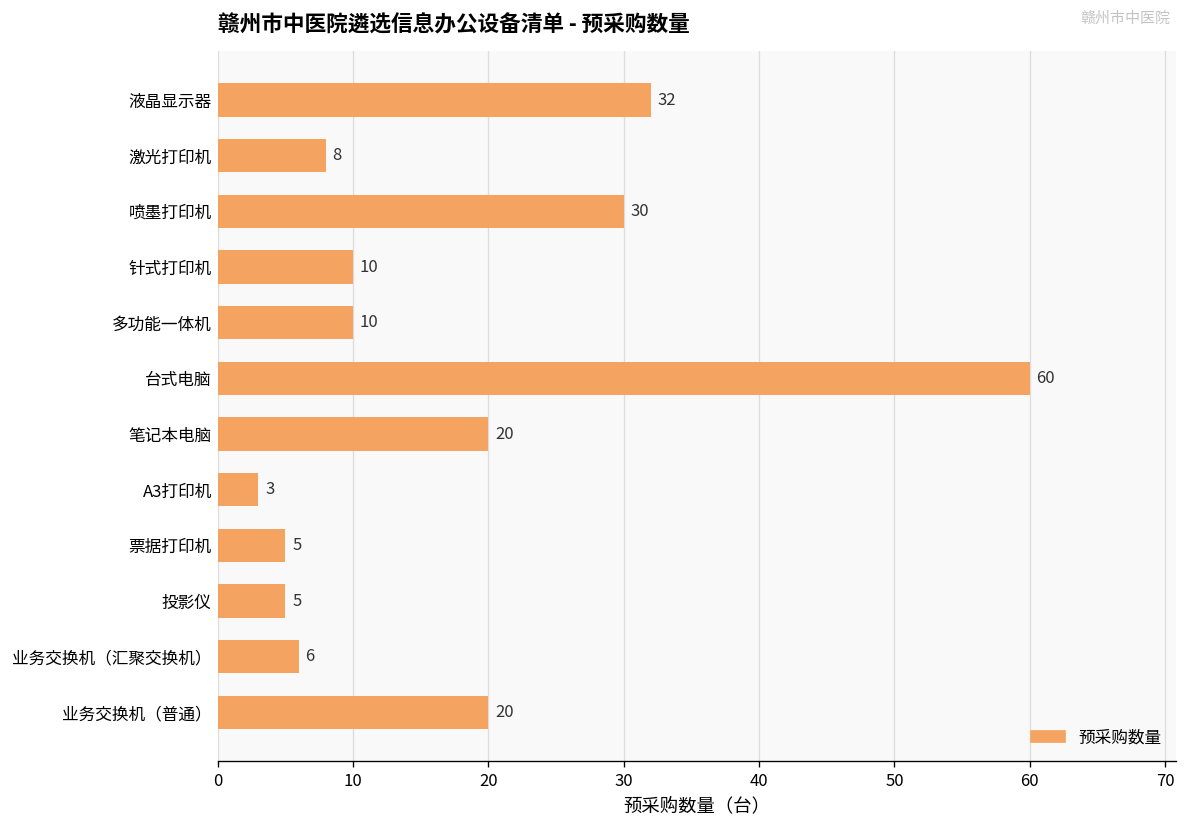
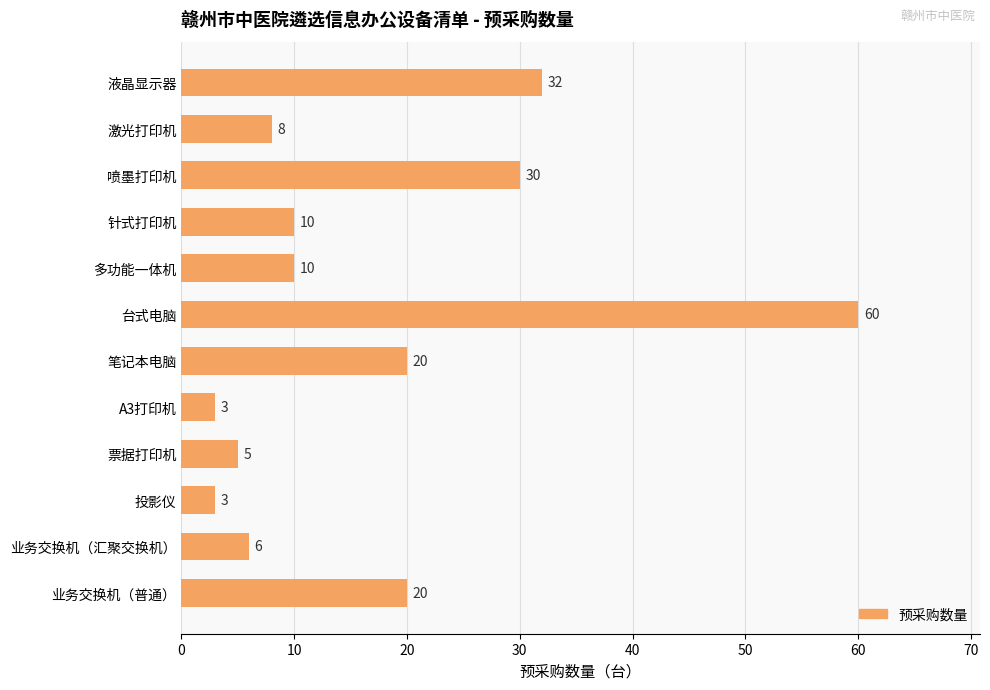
  {
    "液晶显示器": 32,
    "激光打印机": 8,
    "喷墨打印机": 30,
    "针式打印机": 10,
    "多功能一体机": 10,
    "台式电脑": 60,
    "笔记本电脑": 20,
    "A3打印机": 3,
    "票据打印机": 5,
-   "投影仪": 5,
+   "投影仪": 3,
    "业务交换机（汇聚交换机）": 6,
    "业务交换机（普通）": 20
  }
